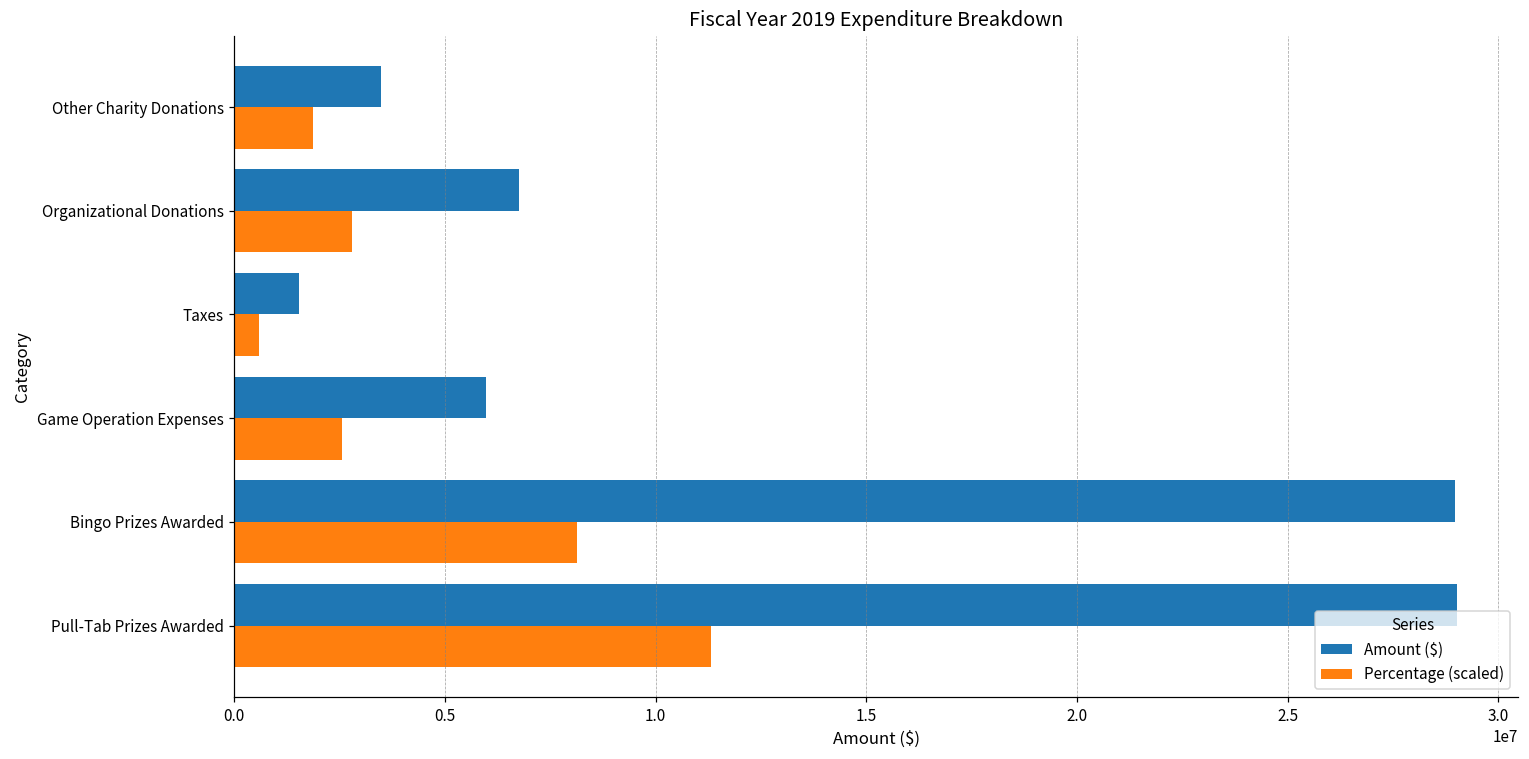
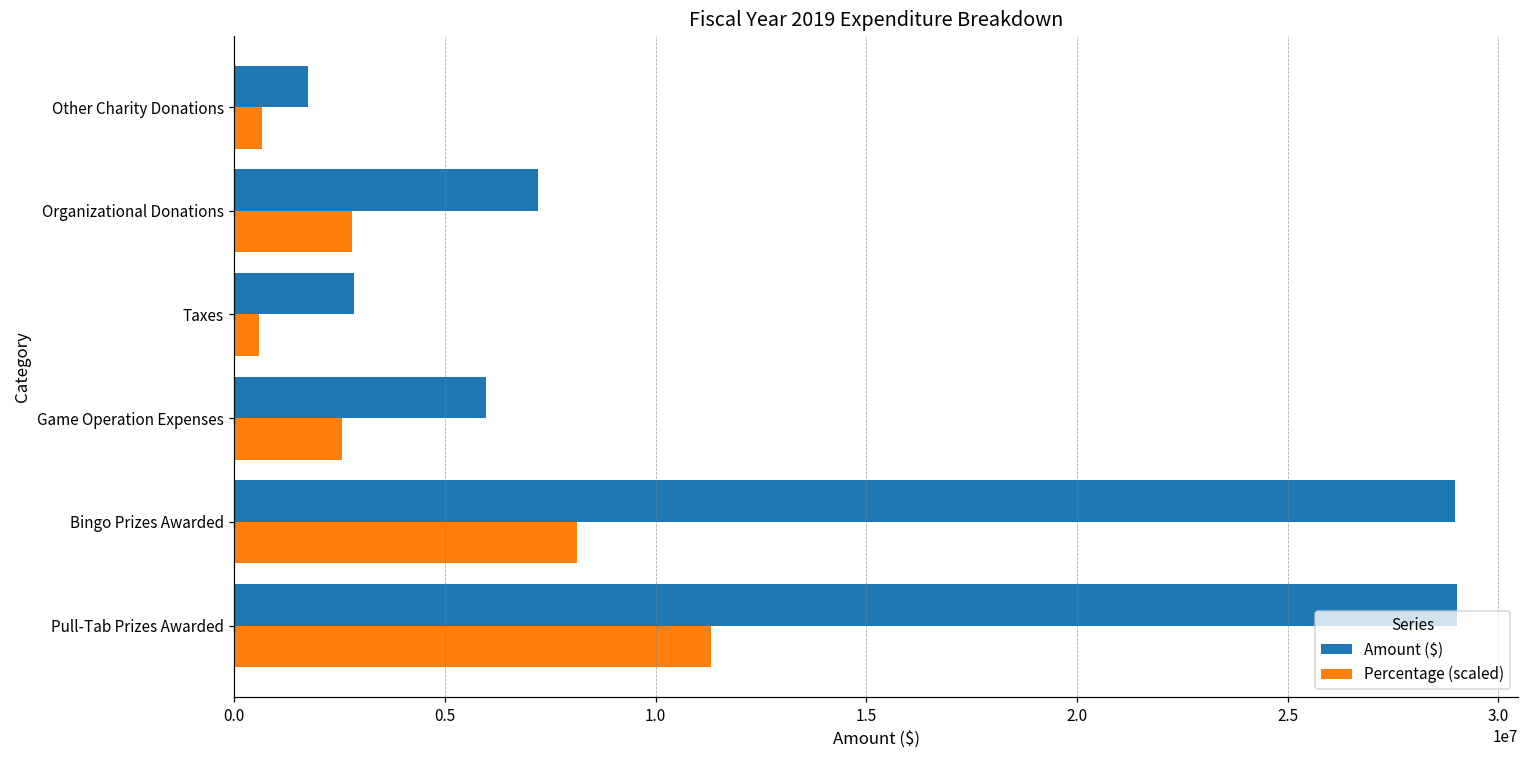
  {
    "Amount ($)": {
-     "Other Charity Donations": 3500000,
-     "Organizational Donations": 6800000,
-     "Taxes": 1500000,
+     "Other Charity Donations": 1700000,
+     "Organizational Donations": 7200000,
+     "Taxes": 2900000,
      "Game Operation Expenses": 6000000,
      "Bingo Prizes Awarded": 29000000,
      "Pull-Tab Prizes Awarded": 29000000
    },
    "Percentage (scaled)": {
-     "Other Charity Donations": 1900000,
+     "Other Charity Donations": 700000,
      "Organizational Donations": 2800000,
      "Taxes": 600000,
      "Game Operation Expenses": 2600000,
      "Bingo Prizes Awarded": 8100000,
      "Pull-Tab Prizes Awarded": 11300000
    }
  }
